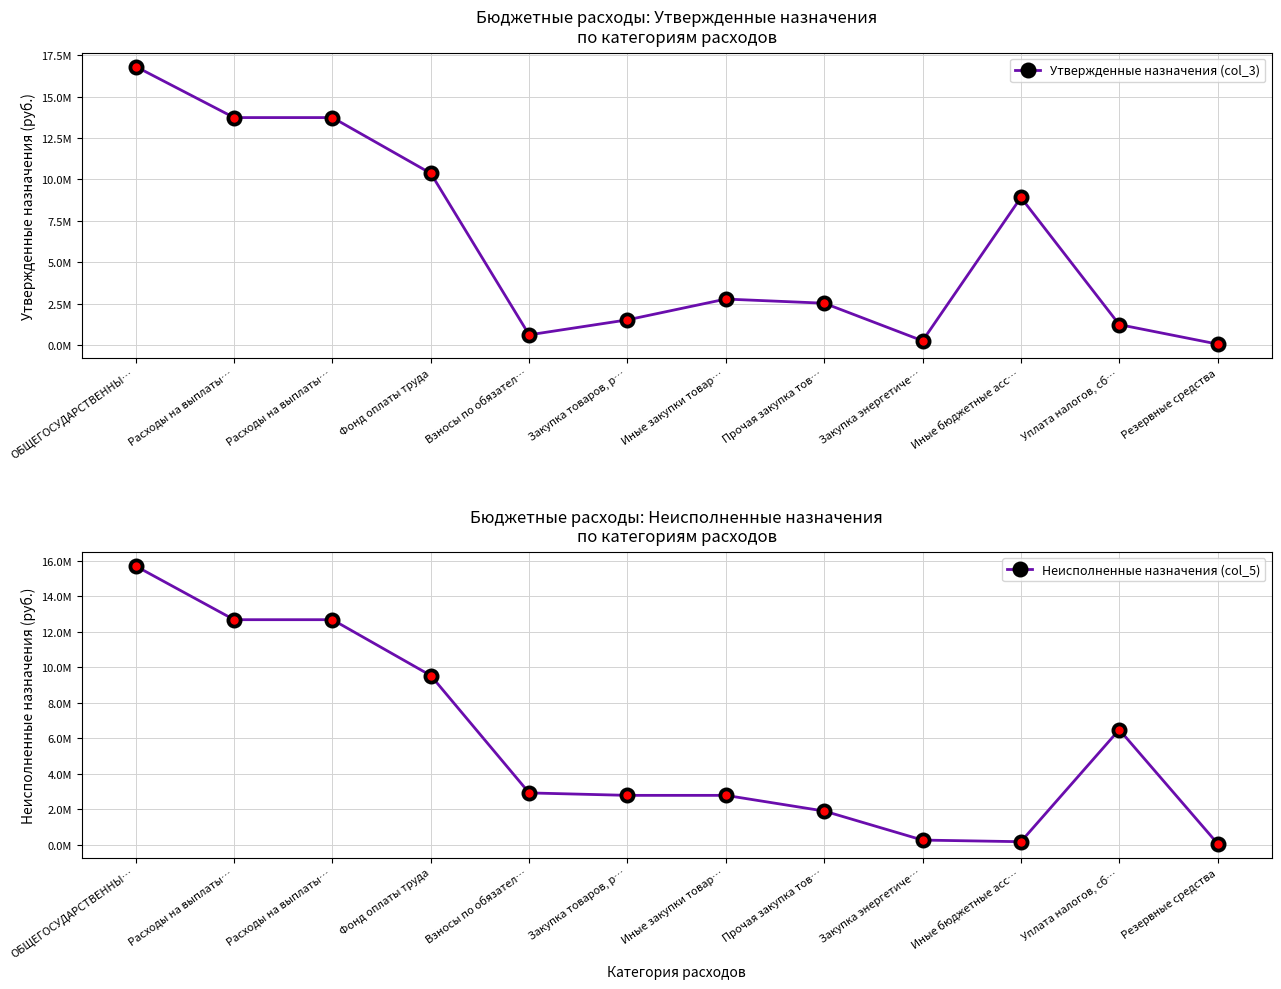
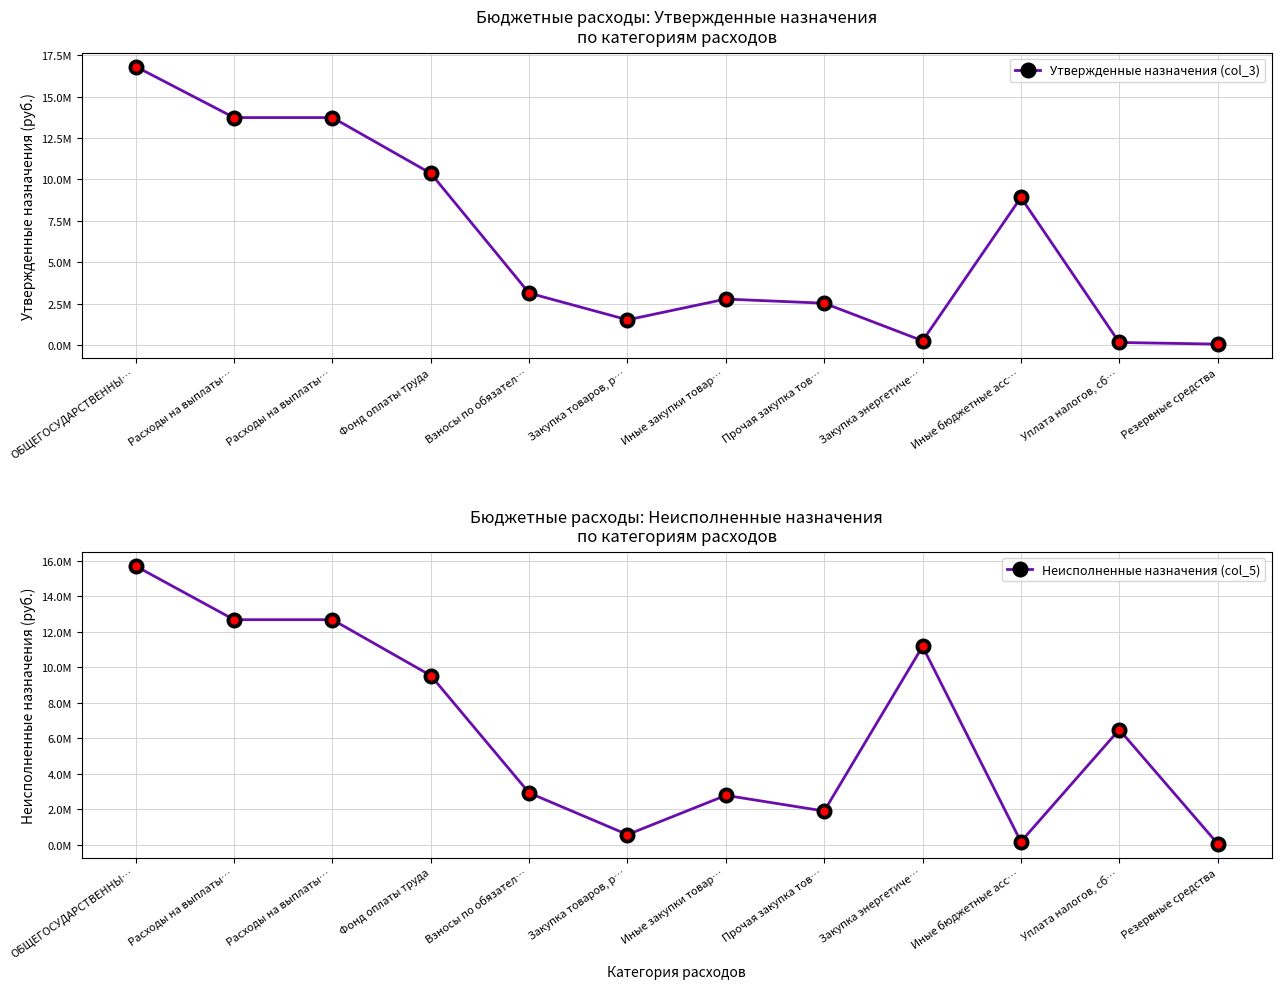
  {
    "Бюджетные расходы: Утвержденные назначения по категориям расходов": {
      "ОБЩЕГОСУДАРСТВЕННЫ…": "16.8М",
      "Фонд оплаты труда": "10.4М",
-     "Взносы по обязател…": "0.6М",
+     "Взносы по обязател…": "3.1М",
      "Закупка товаров, р…": "1.5М",
      "Иные закупки товар…": "2.8М",
      "Прочая закупка тов…": "2.5М",
      "Закупка энергетиче…": "0.3М",
      "Иные бюджетные асс…": "8.9М",
-     "Уплата налогов, сб…": "1.2М",
+     "Уплата налогов, сб…": "0.1М",
      "Резервные средства": "0.0М"
    },
    "Бюджетные расходы: Неисполненные назначения по категориям расходов": {
      "ОБЩЕГОСУДАРСТВЕННЫ…": "15.7М",
      "Фонд оплаты труда": "9.5М",
      "Взносы по обязател…": "2.9М",
-     "Закупка товаров, р…": "2.8М",
+     "Закупка товаров, р…": "0.6М",
      "Иные закупки товар…": "2.8М",
      "Прочая закупка тов…": "1.9М",
-     "Закупка энергетиче…": "0.3М",
+     "Закупка энергетиче…": "11.2М",
      "Иные бюджетные асс…": "0.2М",
      "Уплата налогов, сб…": "6.5М",
      "Резервные средства": "0.0М"
    }
  }
